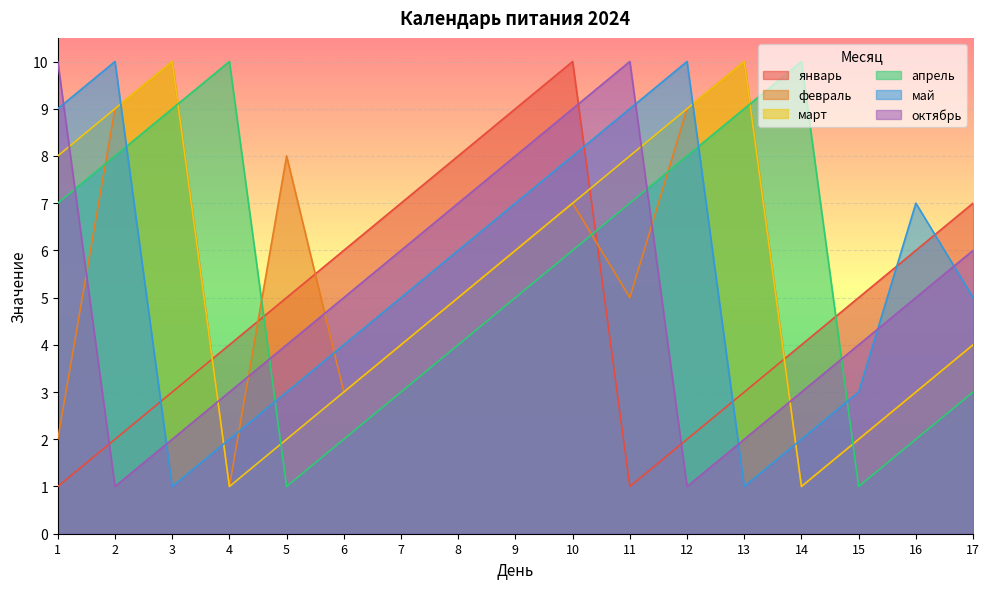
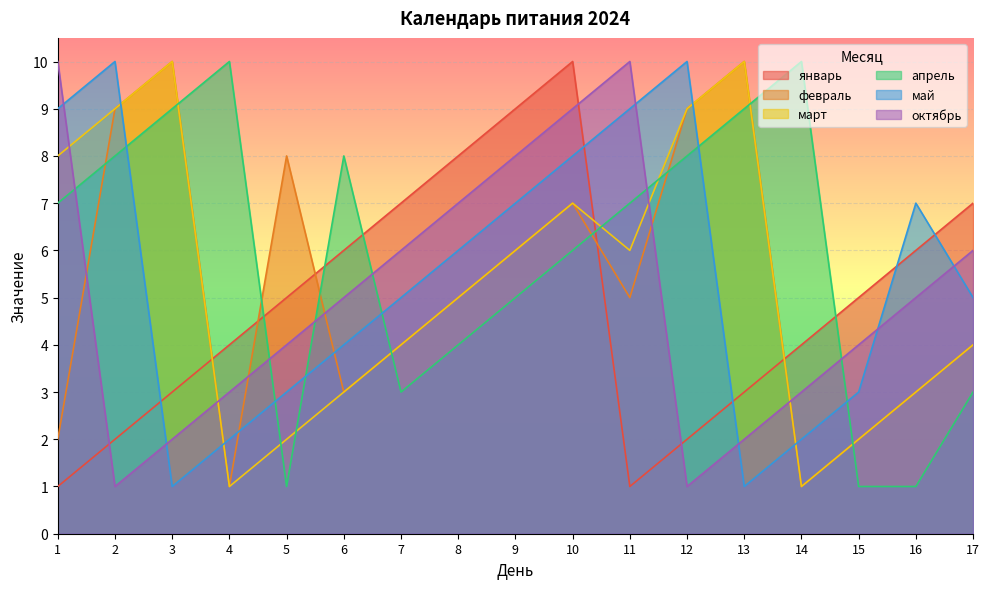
  {
    "март": {
      "1": 8,
      "5": 2,
-     "11": 8
+     "11": 6
    },
    "апрель": {
      "1": 7,
      "2": 8,
      "3": 9,
      "4": 10,
      "5": 1,
-     "6": 2,
+     "6": 8,
      "7": 3,
      "8": 4,
      "9": 5,
      "10": 6,
      "11": 7,
      "12": 8,
      "13": 9,
      "15": 1,
-     "16": 2,
+     "16": 1,
      "17": 3
    },
    "май": {
      "1": 9,
      "2": 10,
      "3": 1,
      "4": 2,
      "5": 3,
      "6": 4,
      "7": 5,
      "8": 6,
      "9": 7,
      "10": 8,
      "11": 9,
      "12": 10,
      "13": 1,
      "14": 2,
      "15": 3,
      "16": 7,
      "17": 5
    },
    "октябрь": {
      "1": 10,
      "2": 1,
      "3": 2,
      "4": 3,
      "5": 4,
      "6": 5,
      "7": 6,
      "8": 7,
      "9": 8,
      "10": 9,
      "11": 10,
      "12": 1,
      "13": 2,
      "14": 3,
      "15": 4,
      "16": 5,
      "17": 6
    }
  }
